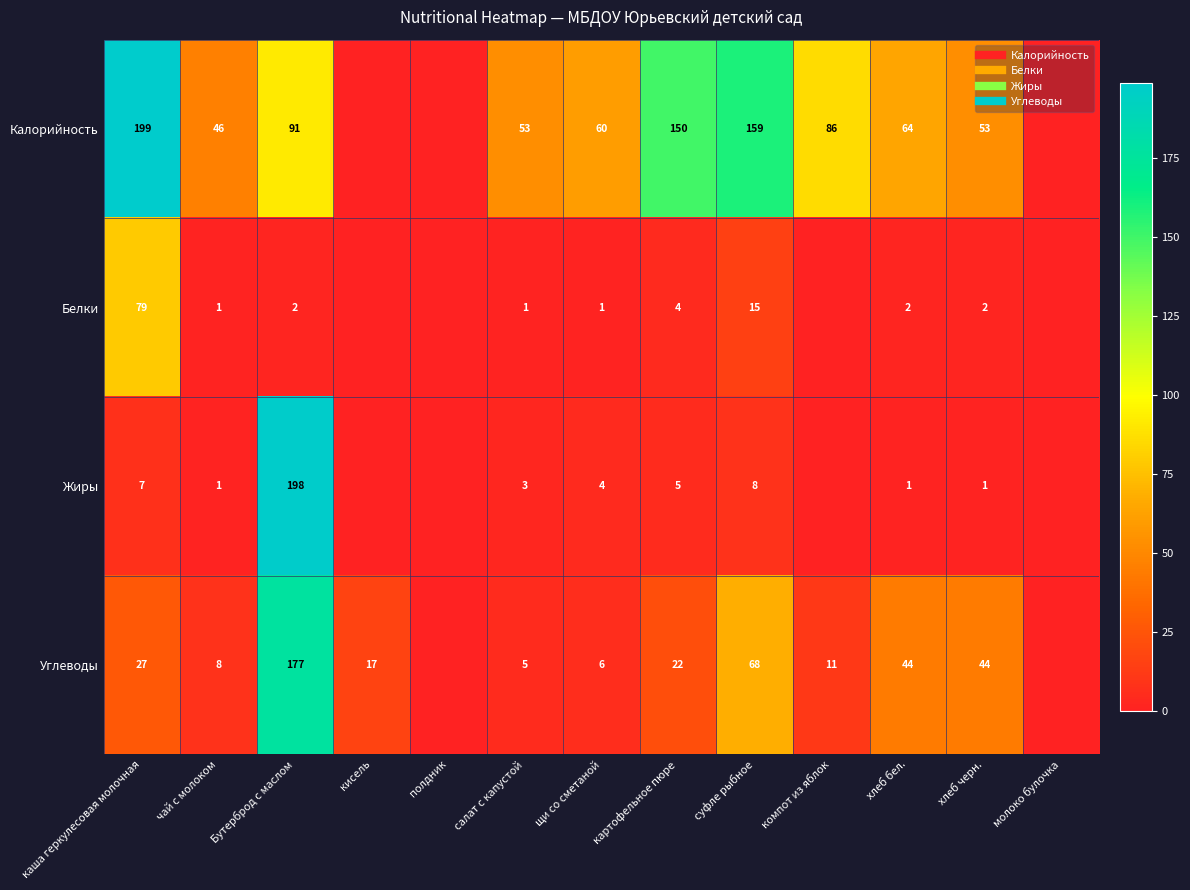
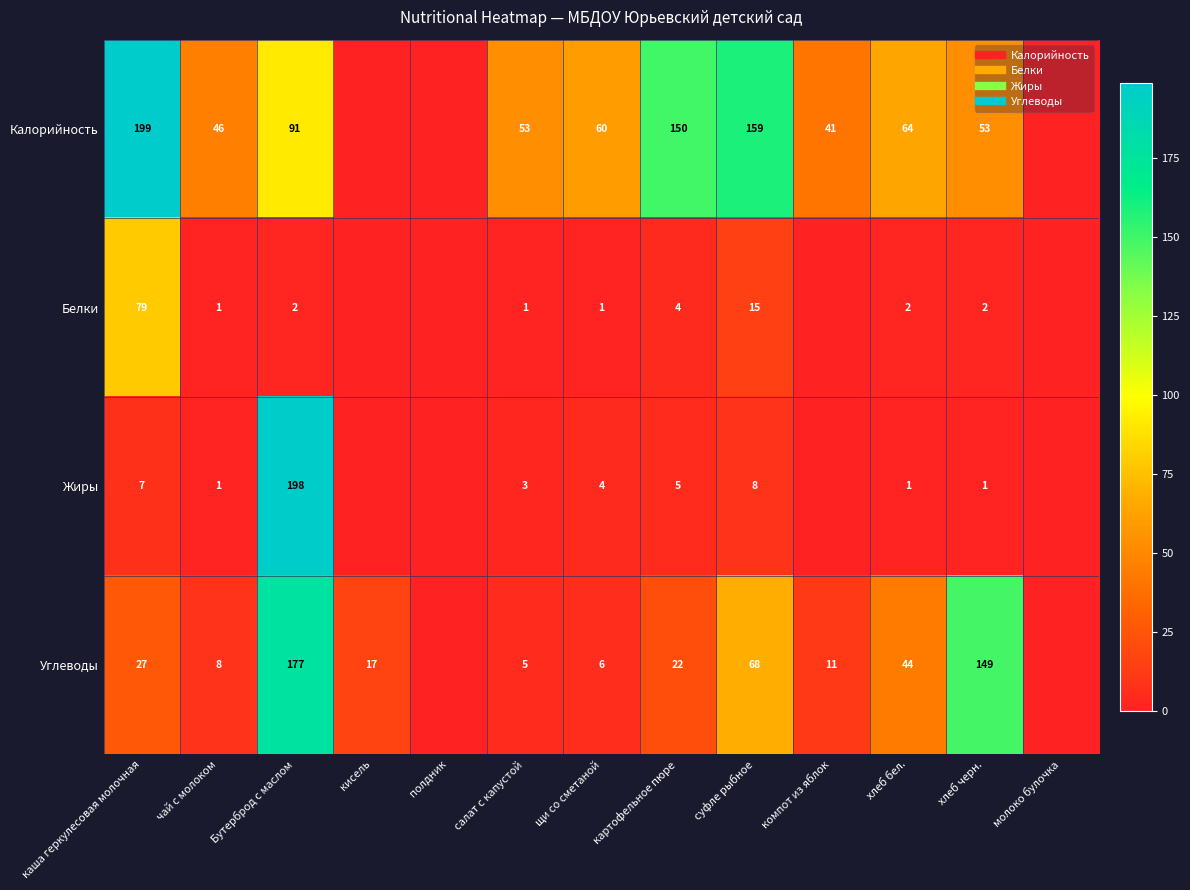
  {
    "Калорийность": {
      "каша геркулесовая молочная": 199,
      "чай с молоком": 46,
      "Бутерброд с маслом": 91,
      "салат с капустой": 53,
      "щи со сметаной": 60,
      "картофельное пюре": 150,
      "суфле рыбное": 159,
-     "компот из яблок": 86,
+     "компот из яблок": 41,
      "хлеб бел.": 64,
      "хлеб черн.": 53
    },
    "Белки": {
      "каша геркулесовая молочная": 79,
      "чай с молоком": 1,
      "Бутерброд с маслом": 2,
      "салат с капустой": 1,
      "щи со сметаной": 1,
      "картофельное пюре": 4,
      "суфле рыбное": 15,
      "хлеб бел.": 2,
      "хлеб черн.": 2
    },
    "Жиры": {
      "каша геркулесовая молочная": 7,
      "чай с молоком": 1,
      "Бутерброд с маслом": 198,
      "салат с капустой": 3,
      "щи со сметаной": 4,
      "картофельное пюре": 5,
      "суфле рыбное": 8,
      "хлеб бел.": 1,
      "хлеб черн.": 1
    },
    "Углеводы": {
      "каша геркулесовая молочная": 27,
      "чай с молоком": 8,
      "Бутерброд с маслом": 177,
      "кисель": 17,
      "салат с капустой": 5,
      "щи со сметаной": 6,
      "картофельное пюре": 22,
      "суфле рыбное": 68,
      "компот из яблок": 11,
      "хлеб бел.": 44,
-     "хлеб черн.": 44
+     "хлеб черн.": 149
    }
  }
